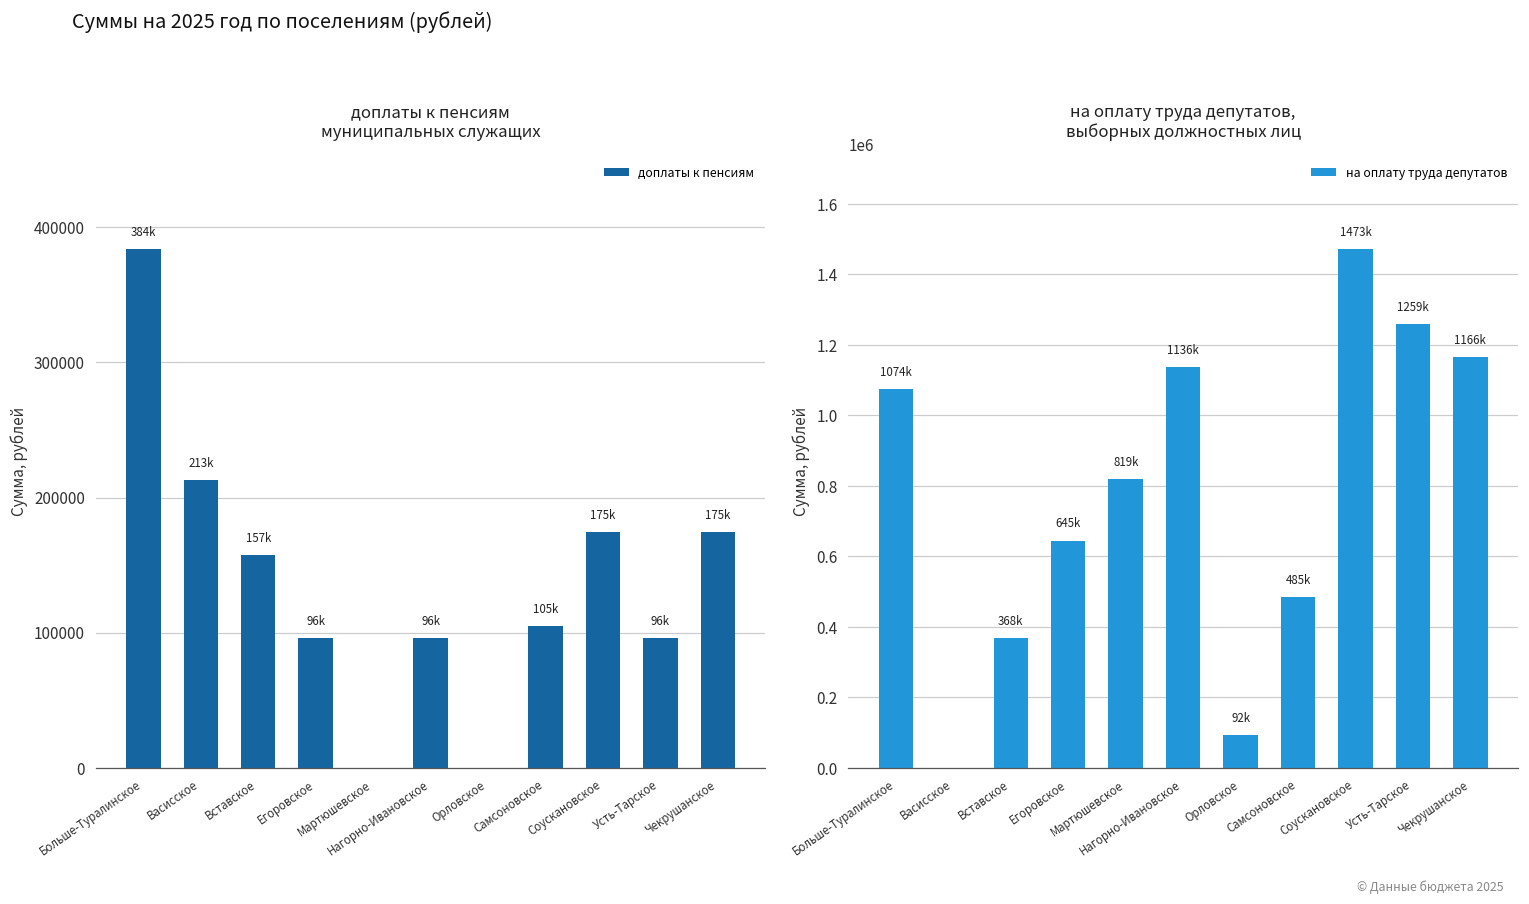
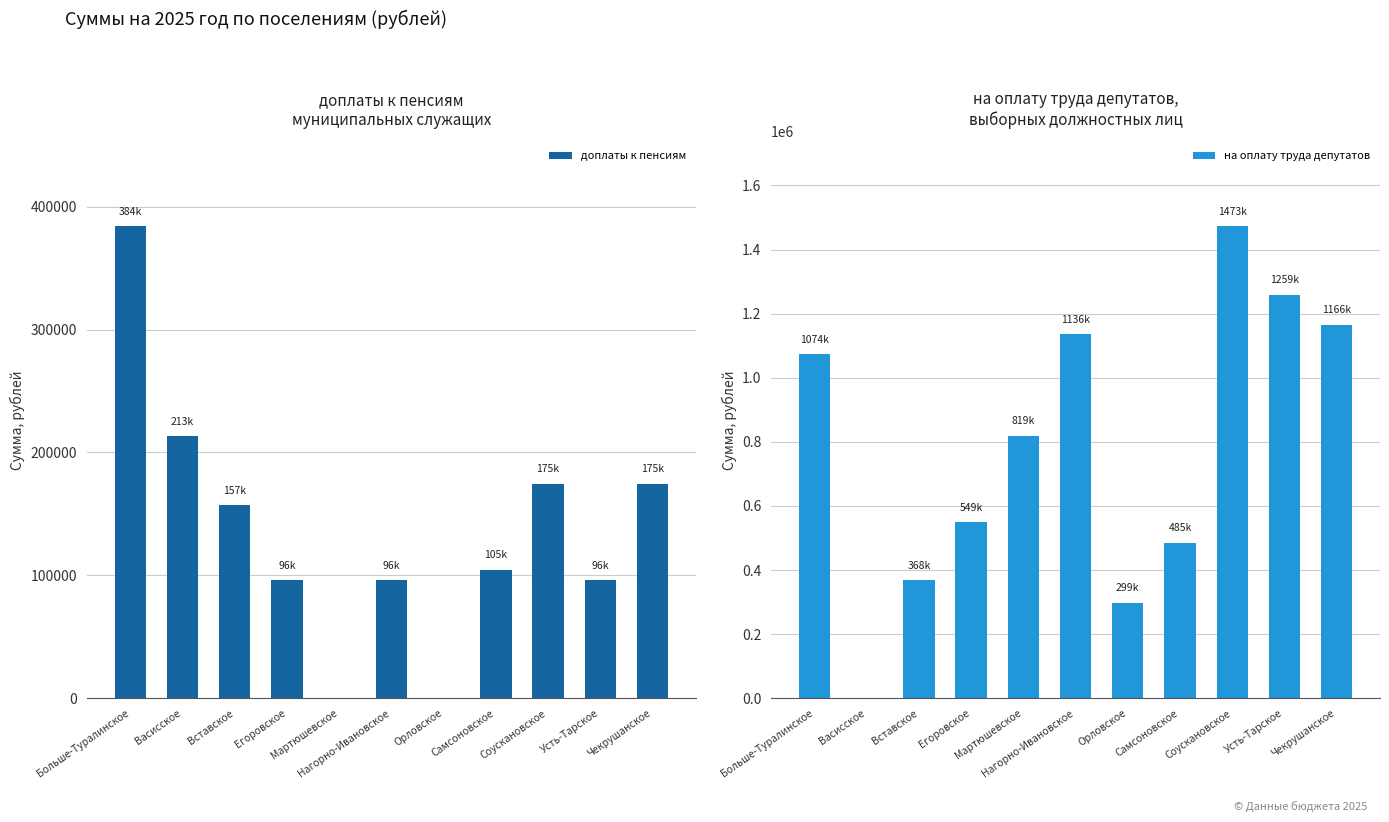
  {
    "доплаты к пенсиям муниципальных служащих": {
      "Больше-Туралинское": "384k",
      "Васисское": "213k",
      "Вставское": "157k",
      "Егоровское": "96k",
      "Нагорно-Ивановское": "96k",
      "Самсоновское": "105k",
      "Соускановское": "175k",
      "Усть-Тарское": "96k",
      "Чекрушанское": "175k"
    },
    "на оплату труда депутатов, выборных должностных лиц": {
      "Больше-Туралинское": "1074k",
      "Вставское": "368k",
-     "Егоровское": "645k",
+     "Егоровское": "549k",
      "Мартюшевское": "819k",
      "Нагорно-Ивановское": "1136k",
-     "Орловское": "92k",
+     "Орловское": "299k",
      "Самсоновское": "485k",
      "Соускановское": "1473k",
      "Усть-Тарское": "1259k",
      "Чекрушанское": "1166k"
    }
  }
